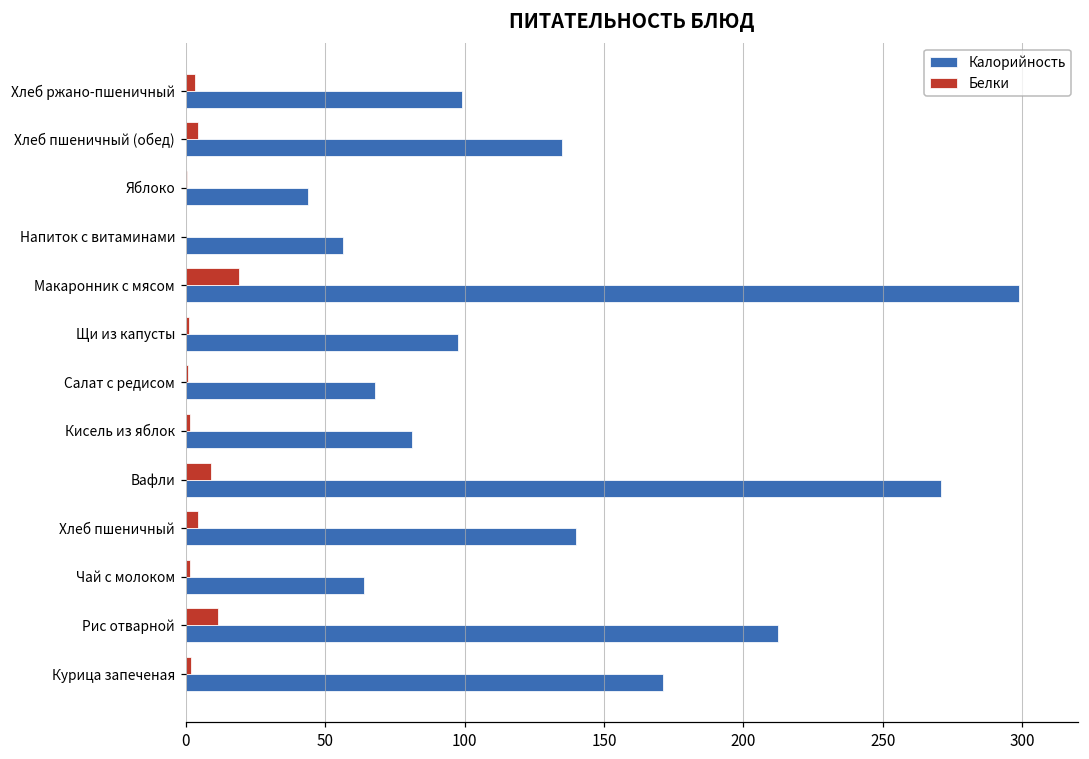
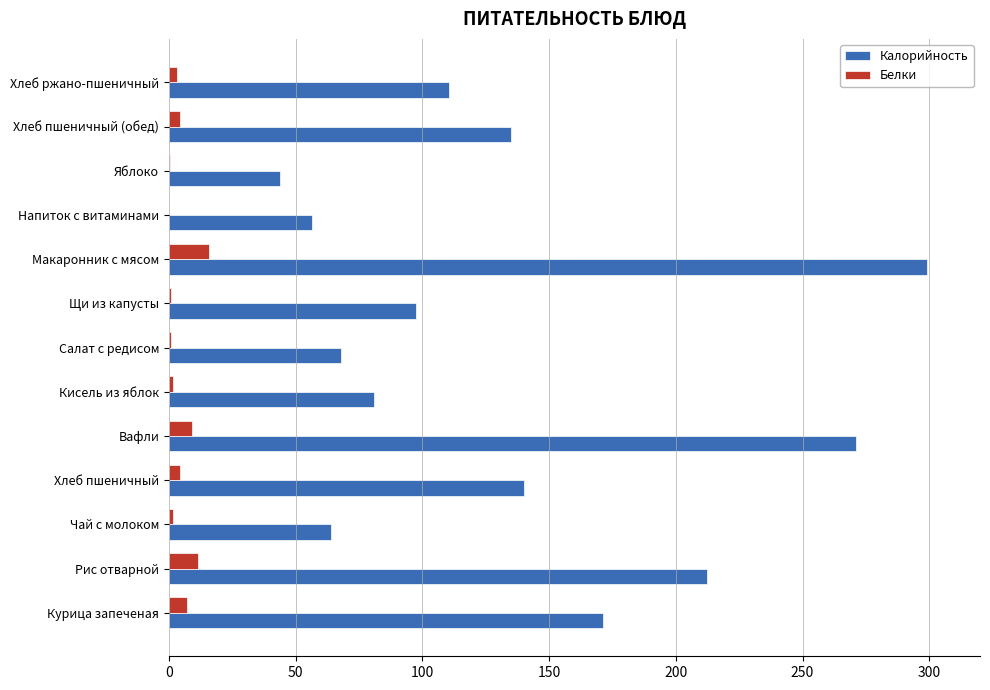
  {
    "Калорийность": {
-     "Хлеб ржано-пшеничный": 99,
+     "Хлеб ржано-пшеничный": 110,
      "Хлеб пшеничный (обед)": 135,
      "Яблоко": 44,
      "Напиток с витаминами": 56,
      "Макаронник с мясом": 299,
      "Щи из капусты": 98,
      "Салат с редисом": 68,
      "Кисель из яблок": 81,
      "Вафли": 271,
      "Хлеб пшеничный": 140,
      "Чай с молоком": 64,
      "Рис отварной": 212,
      "Курица запеченая": 171
    },
    "Белки": {
      "Хлеб ржано-пшеничный": 3,
      "Хлеб пшеничный (обед)": 5,
      "Напиток с витаминами": 0,
-     "Макаронник с мясом": 19,
+     "Макаронник с мясом": 16,
      "Щи из капусты": 1,
      "Кисель из яблок": 2,
      "Вафли": 9,
      "Хлеб пшеничный": 5,
      "Чай с молоком": 2,
      "Рис отварной": 12,
-     "Курица запеченая": 2
+     "Курица запеченая": 7
    }
  }
